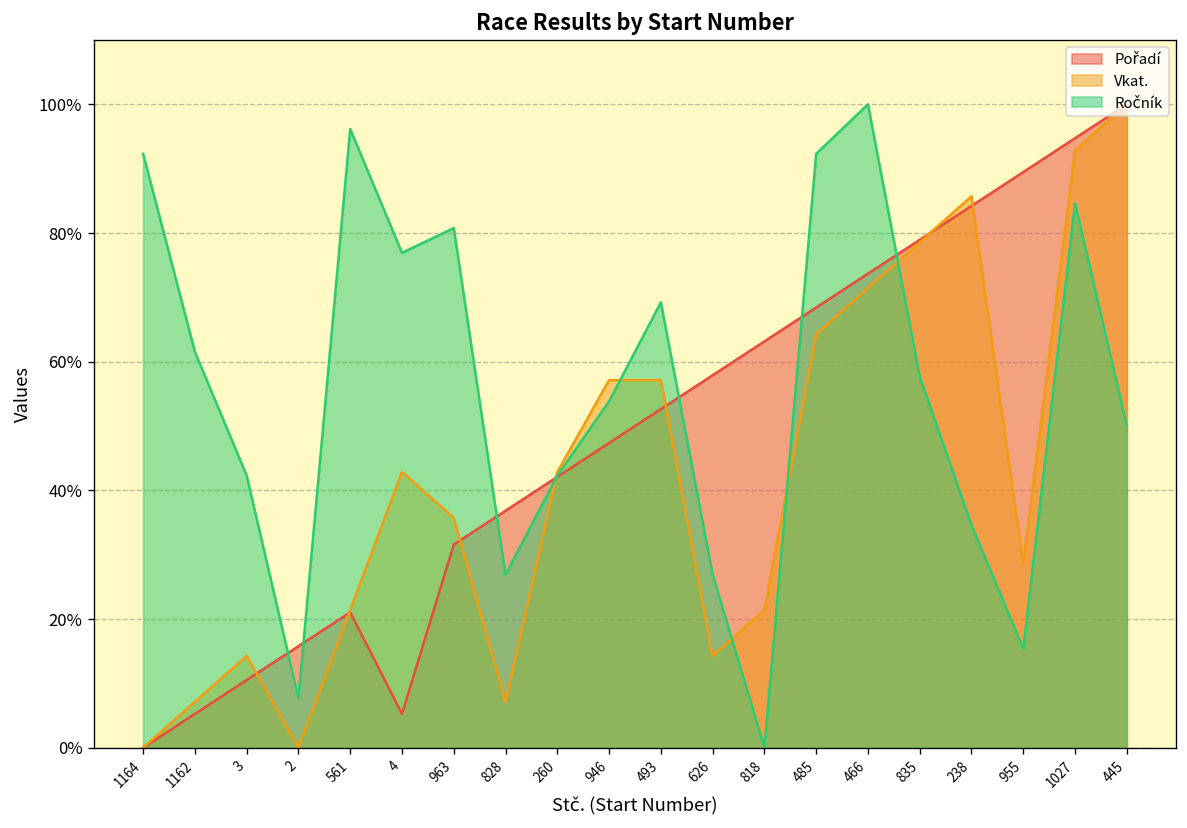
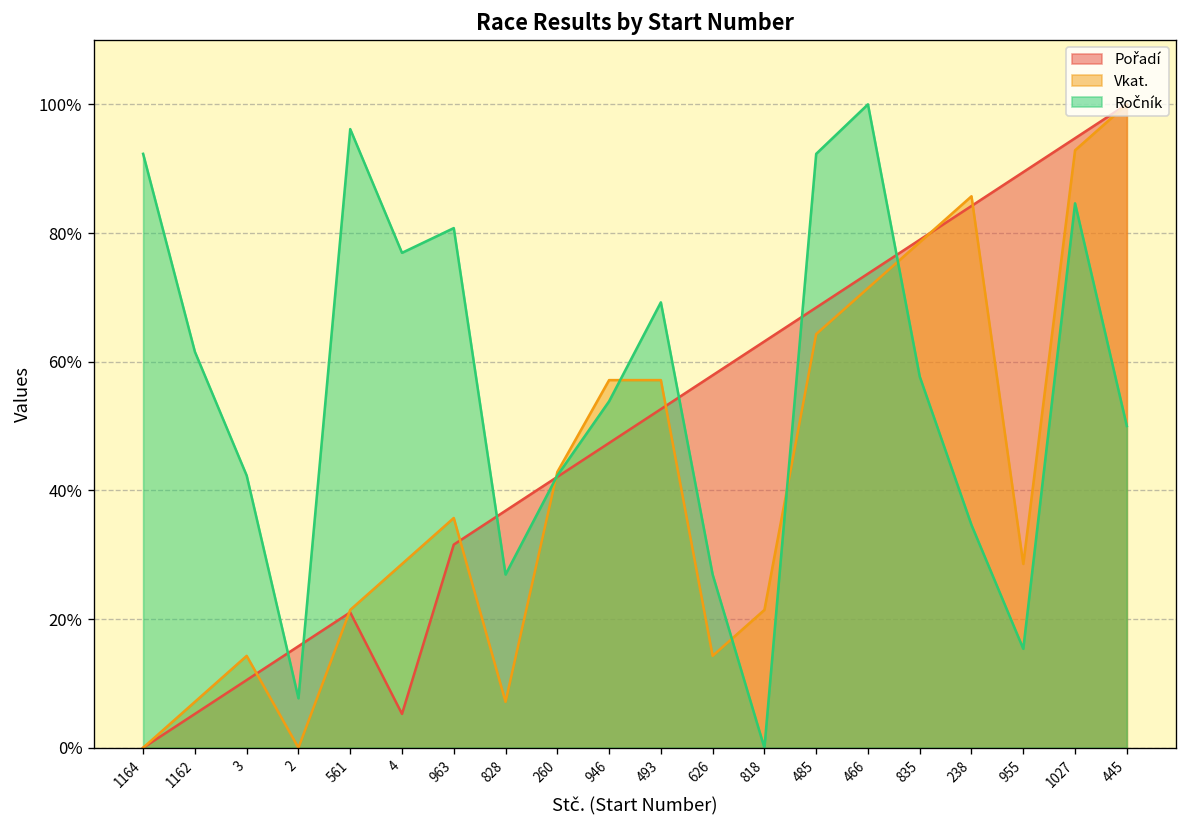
  {
    "Pořadí": {
      "1162": "5%",
      "3": "11%",
      "2": "16%",
      "4": "5%",
      "963": "32%",
      "828": "37%",
      "946": "47%",
      "493": "53%",
      "626": "58%",
      "818": "63%",
      "485": "68%",
      "466": "74%",
      "238": "84%",
      "955": "89%",
      "1027": "95%"
    },
    "Vkat.": {
      "1162": "7%",
      "3": "14%",
      "2": "0%",
-     "4": "43%",
+     "4": "29%",
      "963": "36%",
      "828": "7%",
      "260": "43%",
      "946": "57%",
      "493": "57%",
      "626": "14%",
      "818": "21%",
      "485": "64%",
      "466": "71%",
      "238": "86%",
      "955": "29%",
      "1027": "93%"
    },
    "Ročník": {
      "1164": "92%",
      "1162": "62%",
      "3": "42%",
      "2": "8%",
      "561": "96%",
      "4": "77%",
      "963": "81%",
      "828": "27%",
      "946": "54%",
      "493": "69%",
      "626": "27%",
      "818": "0%",
      "485": "92%",
      "466": "100%",
      "835": "58%",
      "238": "35%",
      "955": "15%",
      "1027": "85%",
      "445": "50%"
    }
  }
